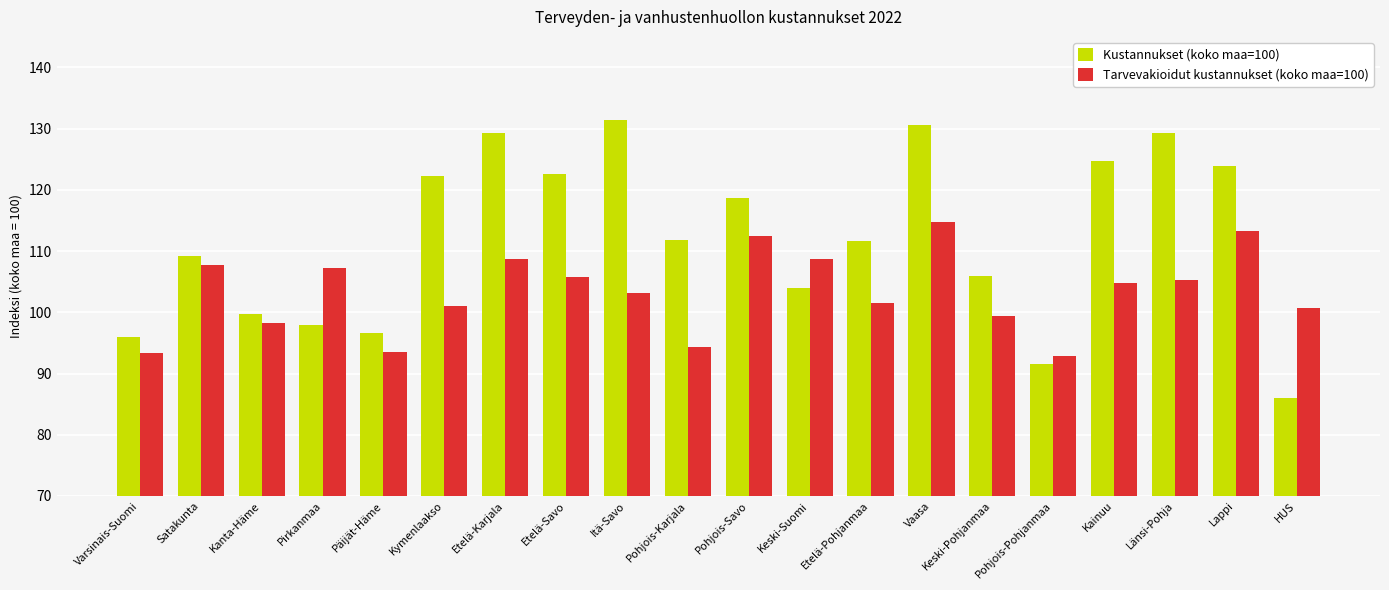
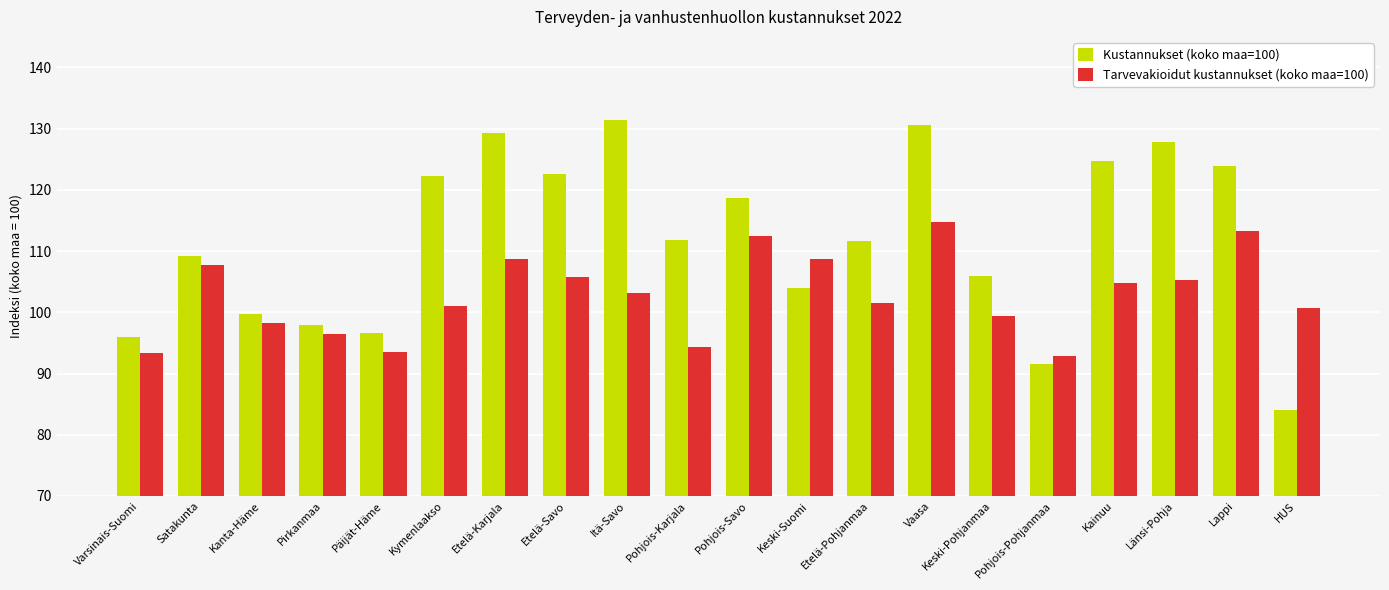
  {
    "Kustannukset (koko maa=100)": {
      "Varsinais-Suomi": 96,
      "Satakunta": 109,
      "Kanta-Häme": 100,
      "Pirkanmaa": 98,
      "Päijät-Häme": 97,
      "Kymenlaakso": 122,
      "Etelä-Karjala": 129,
      "Etelä-Savo": 123,
      "Itä-Savo": 131,
      "Pohjois-Karjala": 112,
      "Pohjois-Savo": 119,
      "Keski-Suomi": 104,
      "Etelä-Pohjanmaa": 112,
      "Vaasa": 131,
      "Keski-Pohjanmaa": 106,
      "Pohjois-Pohjanmaa": 92,
      "Kainuu": 125,
-     "Länsi-Pohja": 129,
+     "Länsi-Pohja": 128,
      "Lappi": 124,
-     "HUS": 86
+     "HUS": 84
    },
    "Tarvevakioidut kustannukset (koko maa=100)": {
      "Varsinais-Suomi": 93,
      "Satakunta": 108,
      "Kanta-Häme": 98,
-     "Pirkanmaa": 107,
+     "Pirkanmaa": 96,
      "Päijät-Häme": 93,
      "Kymenlaakso": 101,
      "Etelä-Karjala": 109,
      "Etelä-Savo": 106,
      "Itä-Savo": 103,
      "Pohjois-Karjala": 94,
      "Pohjois-Savo": 112,
      "Keski-Suomi": 109,
      "Etelä-Pohjanmaa": 101,
      "Vaasa": 115,
      "Keski-Pohjanmaa": 99,
      "Pohjois-Pohjanmaa": 93,
      "Kainuu": 105,
      "Länsi-Pohja": 105,
      "Lappi": 113,
      "HUS": 101
    }
  }
